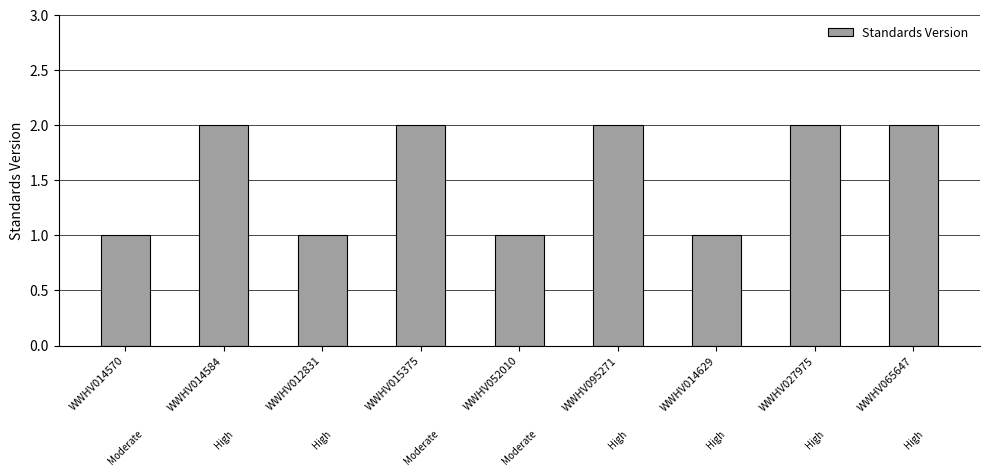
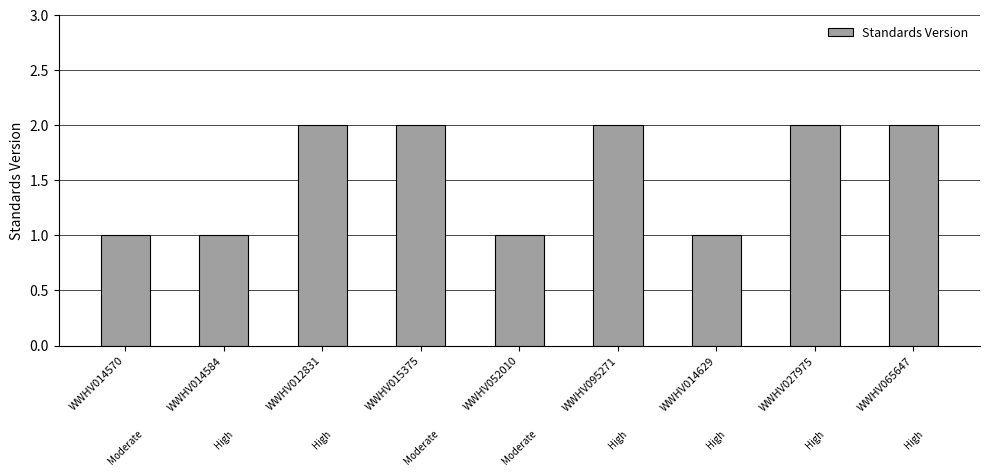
  {
    "WWHV014570": 1,
-   "WWHV014584": 2,
-   "WWHV012831": 1,
+   "WWHV014584": 1,
+   "WWHV012831": 2,
    "WWHV015375": 2,
    "WWHV052010": 1,
    "WWHV095271": 2,
    "WWHV014629": 1,
    "WWHV027975": 2,
    "WWHV065647": 2
  }
